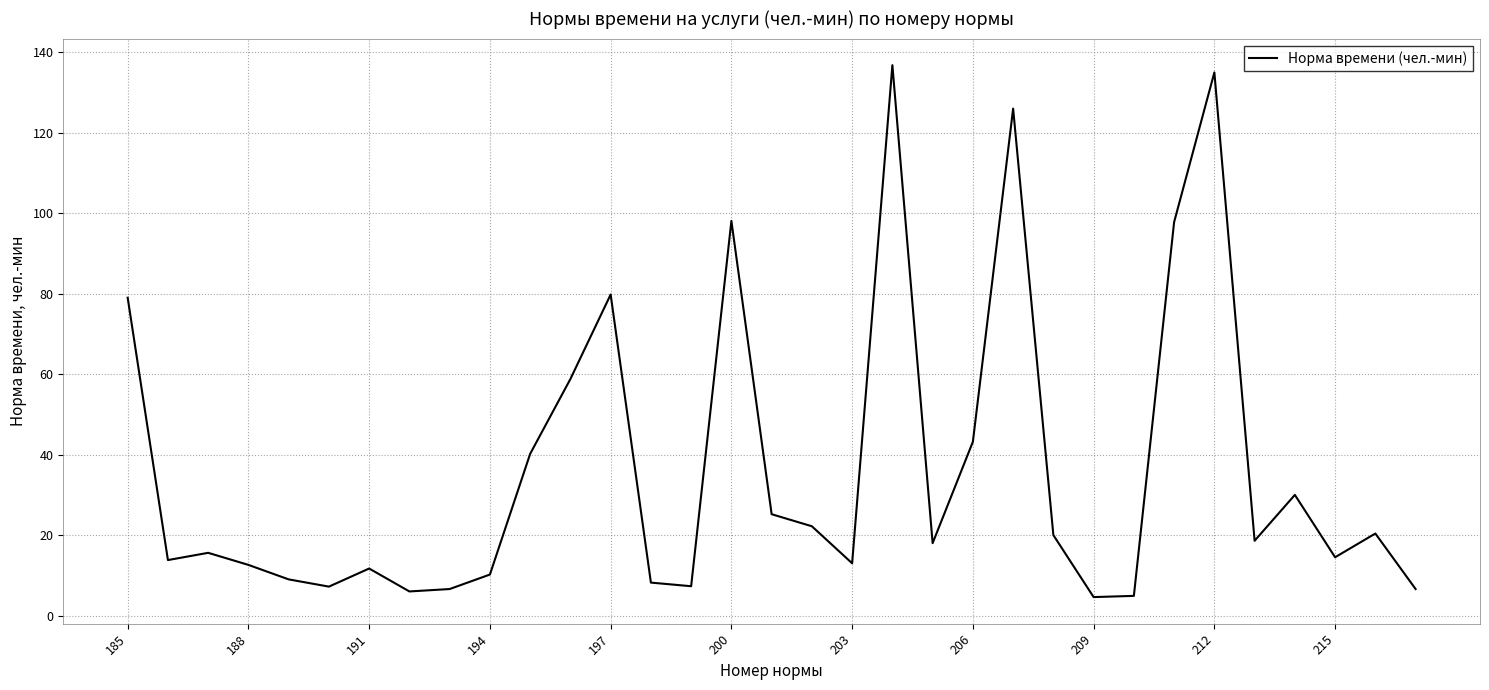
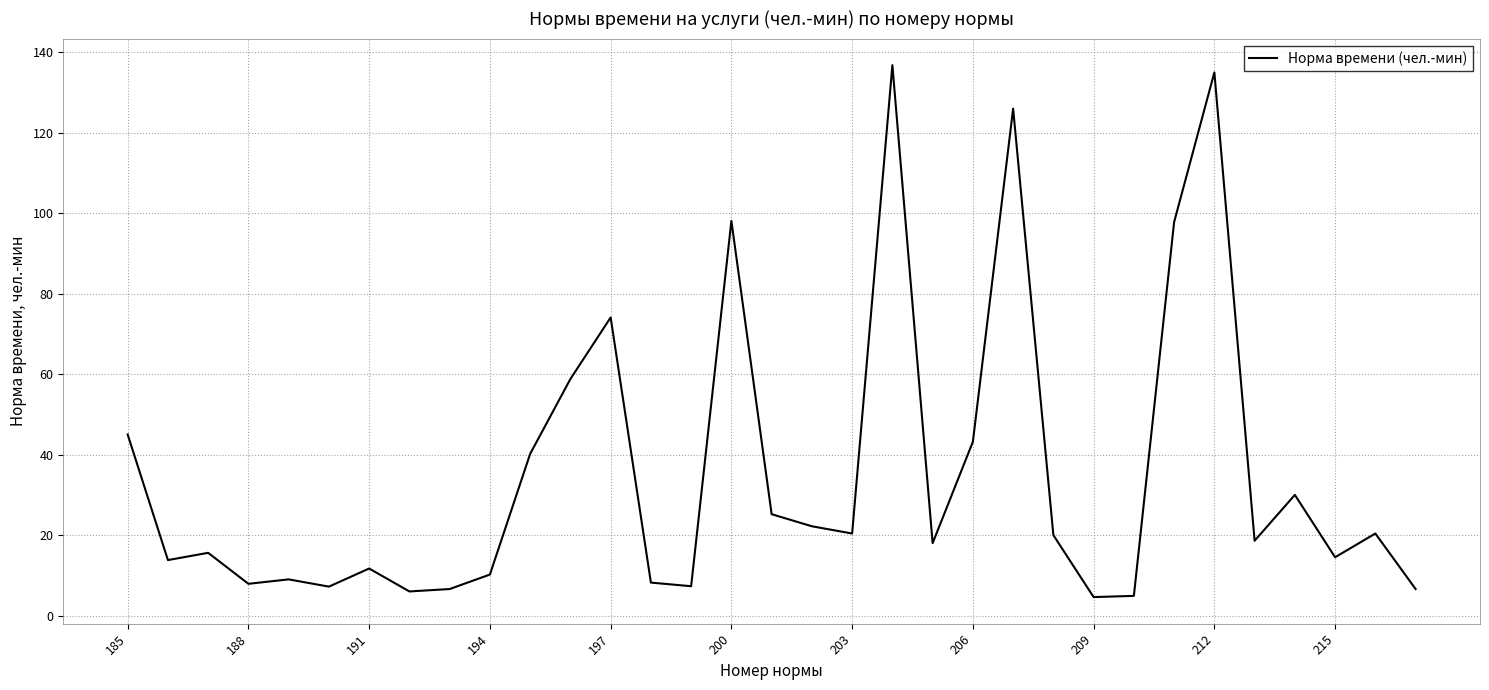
  {
-   "185": 79,
-   "188": 13,
+   "185": 45,
+   "188": 8,
    "191": 12,
    "194": 10,
-   "197": 80,
+   "197": 74,
    "200": 98,
-   "203": 13,
+   "203": 20,
    "206": 43,
    "209": 5,
    "212": 135,
    "215": 15
  }
